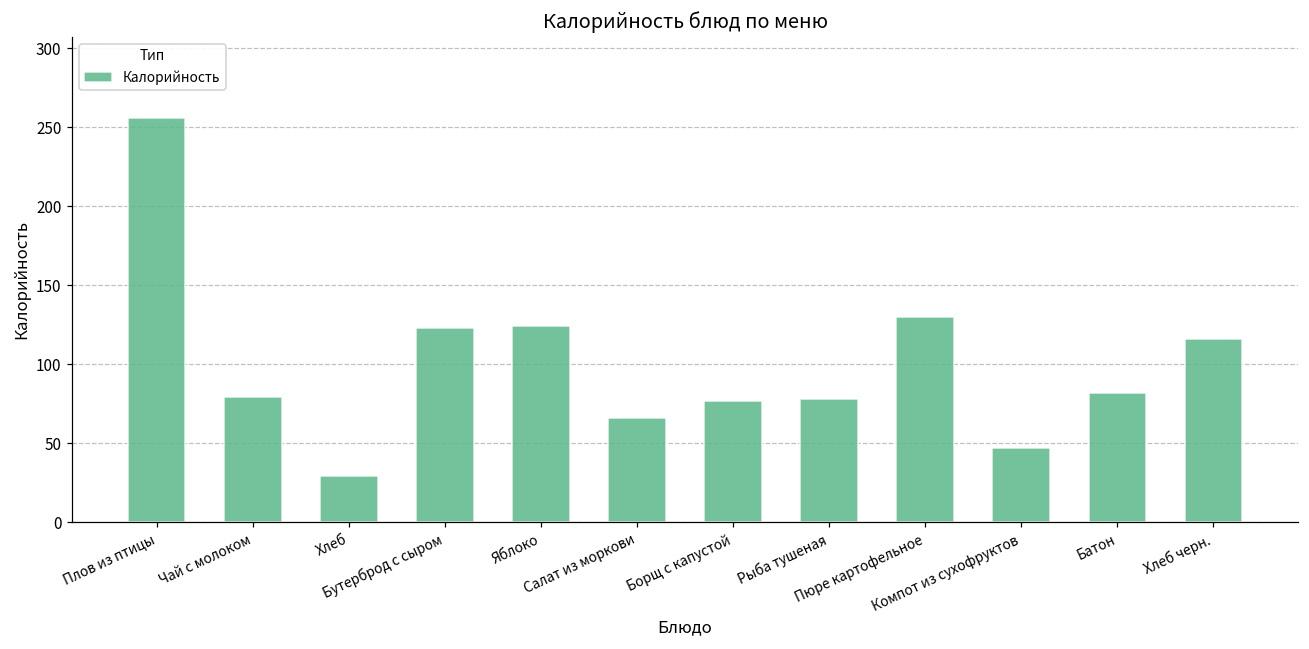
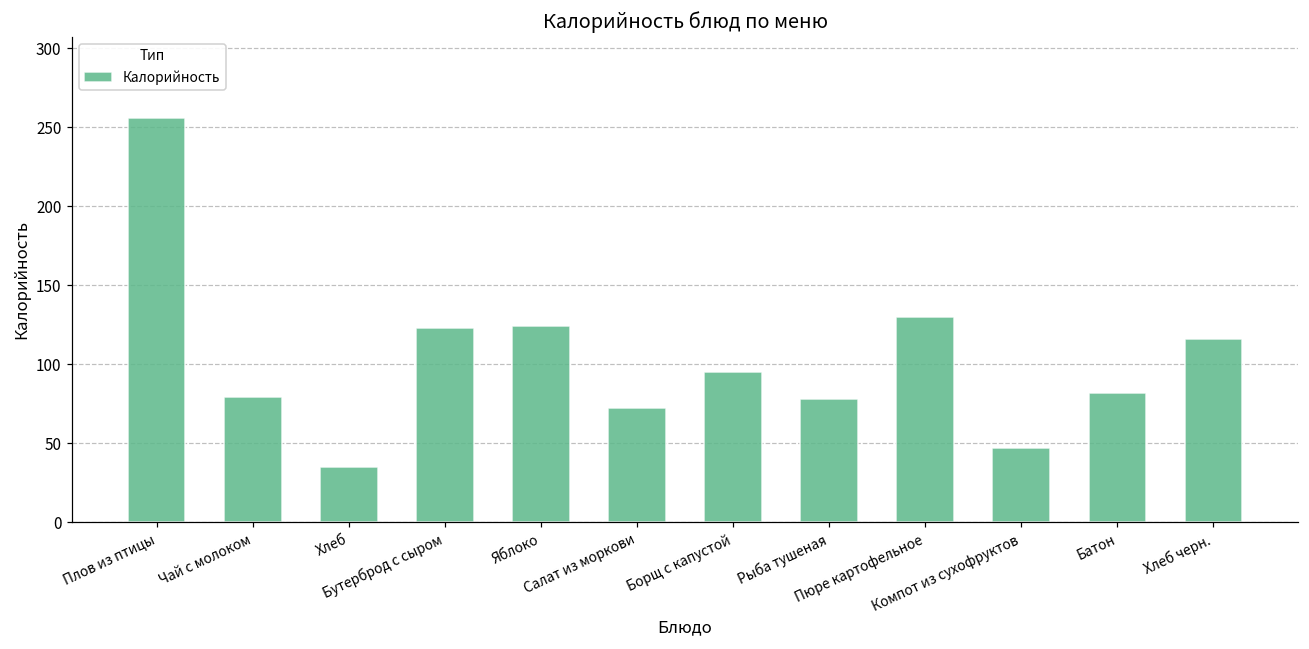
  {
    "Плов из птицы": 256,
    "Чай с молоком": 79,
-   "Хлеб": 29,
+   "Хлеб": 35,
    "Бутерброд с сыром": 123,
    "Яблоко": 124,
-   "Салат из моркови": 66,
-   "Борщ с капустой": 77,
+   "Салат из моркови": 72,
+   "Борщ с капустой": 95,
    "Рыба тушеная": 78,
    "Пюре картофельное": 130,
    "Компот из сухофруктов": 47,
    "Батон": 82,
    "Хлеб черн.": 116
  }
